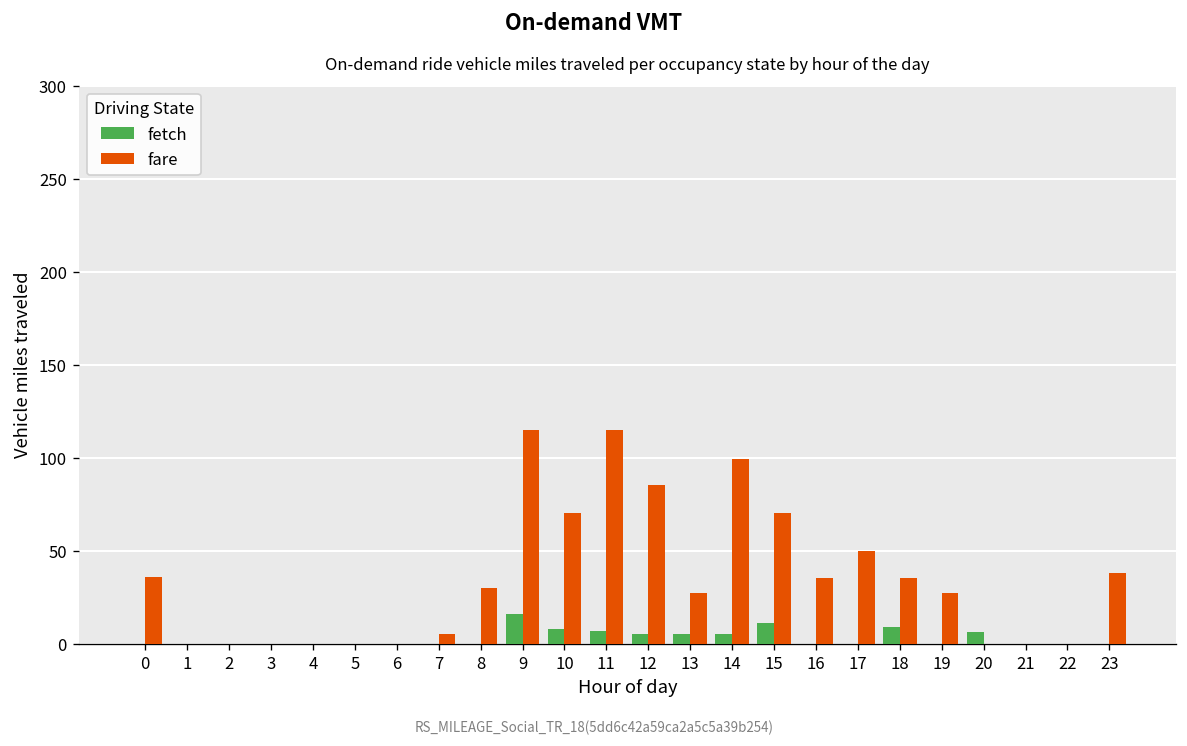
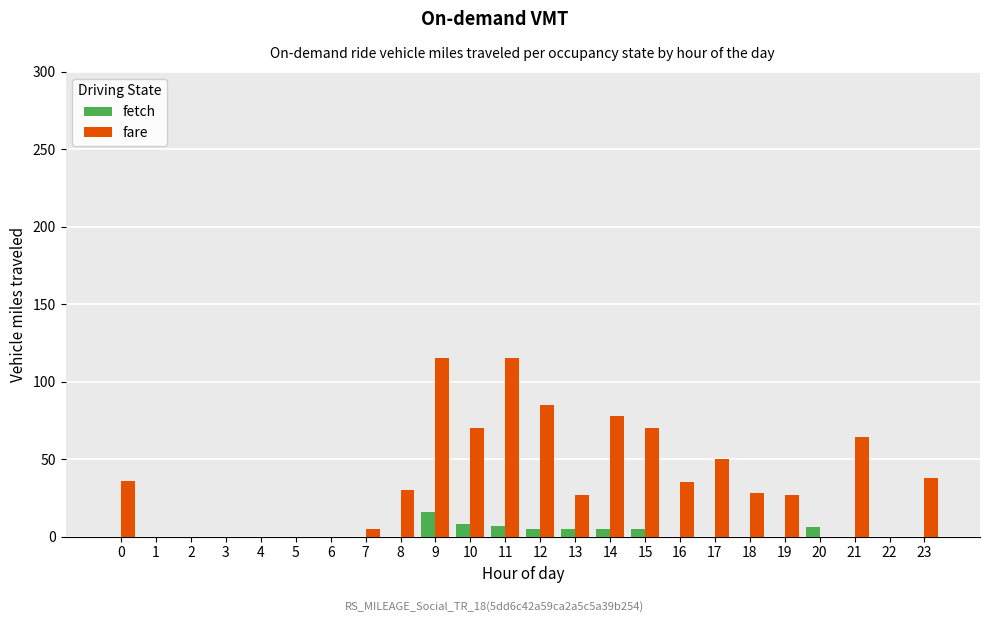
  {
    "fetch": {
      "0": 0,
      "1": 0,
      "2": 0,
      "3": 0,
      "4": 0,
      "5": 0,
      "6": 0,
      "7": 0,
      "8": 0,
      "9": 16,
      "10": 8,
      "11": 7,
      "12": 5,
      "13": 5,
      "14": 5,
-     "15": 11,
+     "15": 5,
      "16": 0,
      "17": 0,
-     "18": 9,
+     "18": 0,
      "19": 0,
      "20": 6,
      "21": 0,
      "22": 0,
      "23": 0
    },
    "fare": {
      "0": 36,
      "1": 0,
      "2": 0,
      "3": 0,
      "4": 0,
      "5": 0,
      "6": 0,
      "7": 5,
      "8": 30,
      "9": 115,
      "10": 70,
      "11": 115,
      "12": 85,
      "13": 27,
-     "14": 99,
+     "14": 78,
      "15": 70,
      "16": 35,
      "17": 50,
-     "18": 35,
+     "18": 28,
      "19": 27,
      "20": 0,
-     "21": 0,
+     "21": 64,
      "22": 0,
      "23": 38
    }
  }
